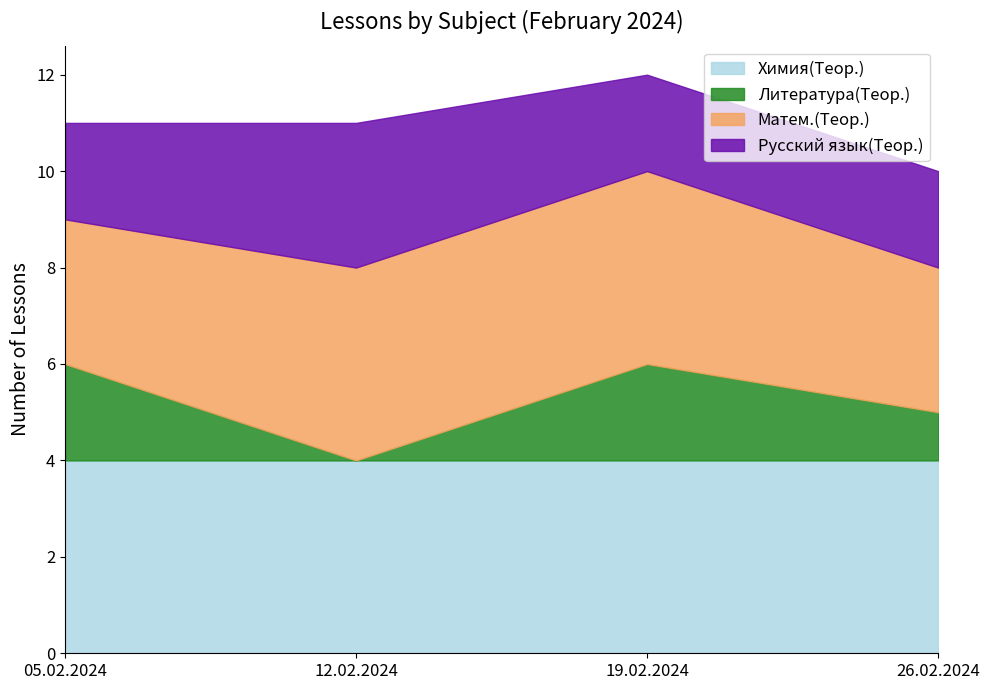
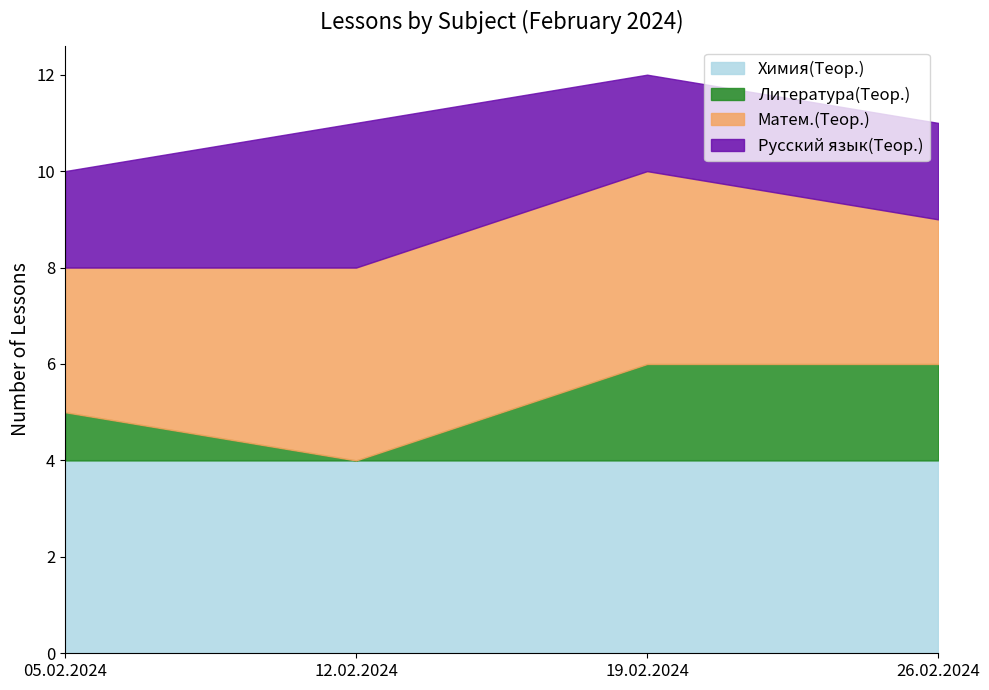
  {
    "Химия(Теор.)": {
      "05.02.2024": 4,
      "19.02.2024": 4,
      "26.02.2024": 4
    },
    "Литература(Теор.)": {
-     "05.02.2024": 2,
+     "05.02.2024": 1,
      "19.02.2024": 2,
-     "26.02.2024": 1
+     "26.02.2024": 2
    },
    "Матем.(Теор.)": {
      "05.02.2024": 3,
      "12.02.2024": 4,
      "19.02.2024": 4,
      "26.02.2024": 3
    },
    "Русский язык(Теор.)": {
      "05.02.2024": 2,
      "12.02.2024": 3,
      "19.02.2024": 2,
      "26.02.2024": 2
    }
  }
